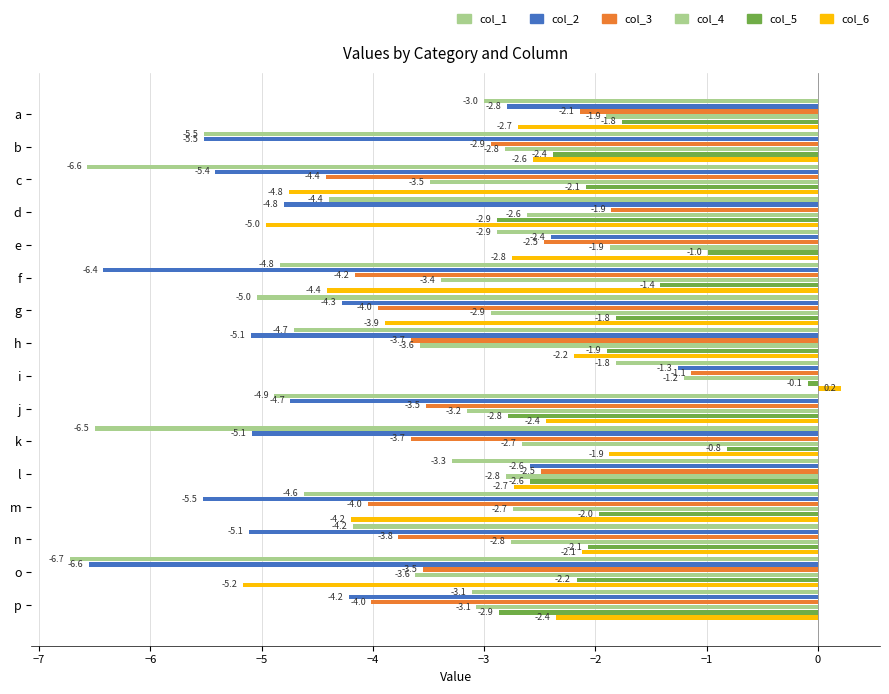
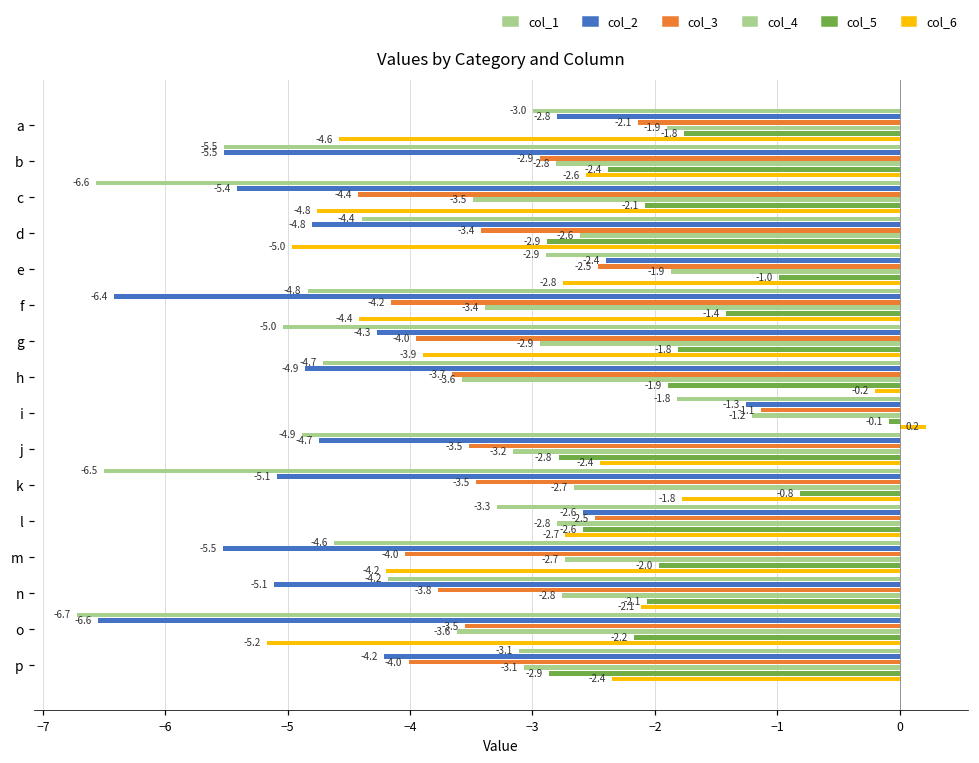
  {
    "col_2": {
      "a": -2.8,
      "c": -5.4,
      "d": -4.8,
      "f": -6.4,
      "g": -4.3,
-     "h": -5.1,
+     "h": -4.9,
      "i": -1.3,
      "j": -4.7,
      "k": -5.1,
      "l": -2.6,
      "m": -5.5,
      "n": -5.1,
      "o": -6.6,
      "p": -4.2
    },
    "col_3": {
      "a": -2.1,
      "b": -2.9,
      "c": -4.4,
-     "d": -1.9,
+     "d": -3.4,
      "f": -4.2,
      "g": -4.0,
      "j": -3.5,
-     "k": -3.7,
+     "k": -3.5,
      "l": -2.5,
      "m": -4.0,
      "n": -3.8,
      "p": -4.0
    },
    "col_5": {
      "a": -1.8,
      "b": -2.4,
      "c": -2.1,
      "d": -2.9,
      "e": -1.0,
      "f": -1.4,
      "g": -1.8,
      "h": -1.9,
      "i": -0.1,
      "j": -2.8,
      "k": -0.8,
      "l": -2.6,
      "m": -2.0,
      "o": -2.2,
      "p": -2.9
    },
    "col_6": {
-     "a": -2.7,
+     "a": -4.6,
      "b": -2.6,
      "c": -4.8,
      "d": -5.0,
      "e": -2.8,
      "f": -4.4,
      "g": -3.9,
-     "h": -2.2,
+     "h": -0.2,
      "i": 0.2,
      "j": -2.4,
-     "k": -1.9,
+     "k": -1.8,
      "l": -2.7,
      "o": -5.2,
      "p": -2.4
    }
  }
